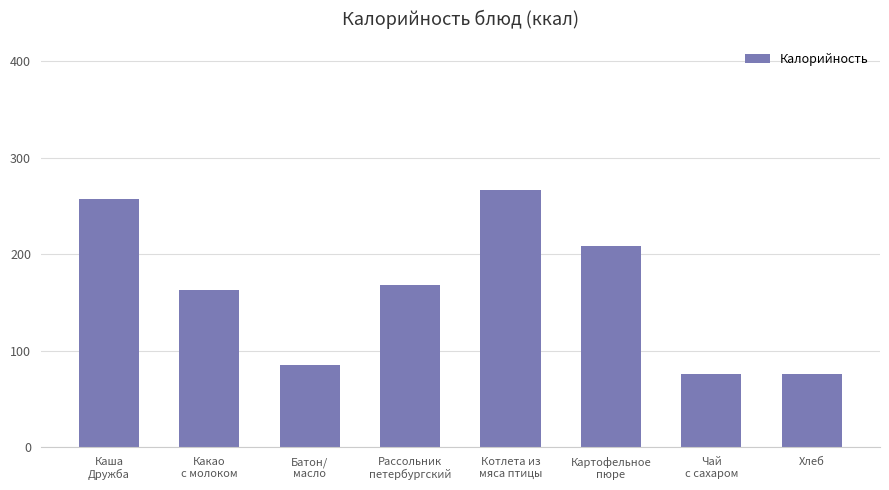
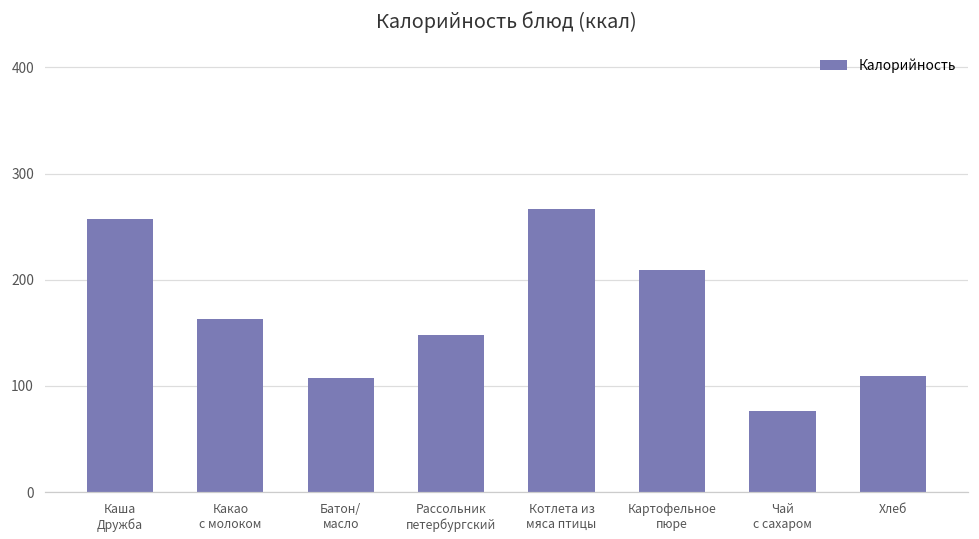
  {
    "Каша Дружба": 260,
    "Какао с молоком": 160,
-   "Батон/ масло": 90,
-   "Рассольник петербургский": 170,
+   "Батон/ масло": 110,
+   "Рассольник петербургский": 150,
    "Котлета из мяса птицы": 270,
    "Картофельное пюре": 210,
    "Чай с сахаром": 80,
-   "Хлеб": 80
+   "Хлеб": 110
  }
